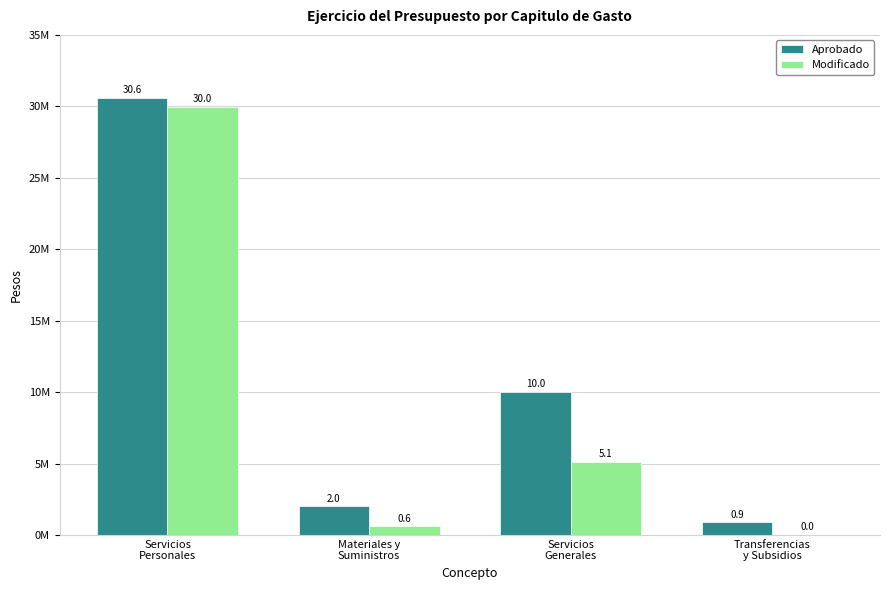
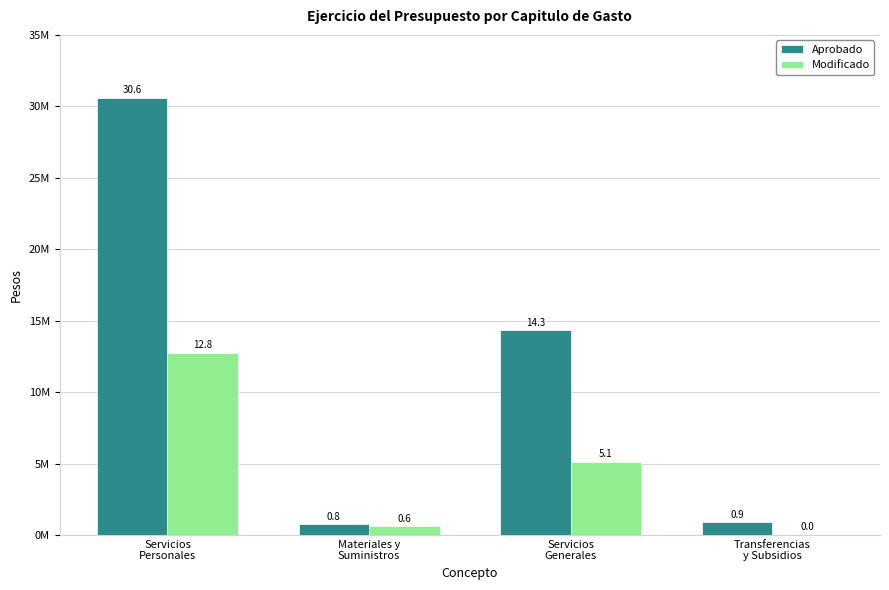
  {
    "Aprobado": {
-     "Materiales y Suministros": 2.0,
-     "Servicios Generales": 10.0
+     "Materiales y Suministros": 0.8,
+     "Servicios Generales": 14.3
    },
    "Modificado": {
-     "Servicios Personales": 30.0
+     "Servicios Personales": 12.8
    }
  }
